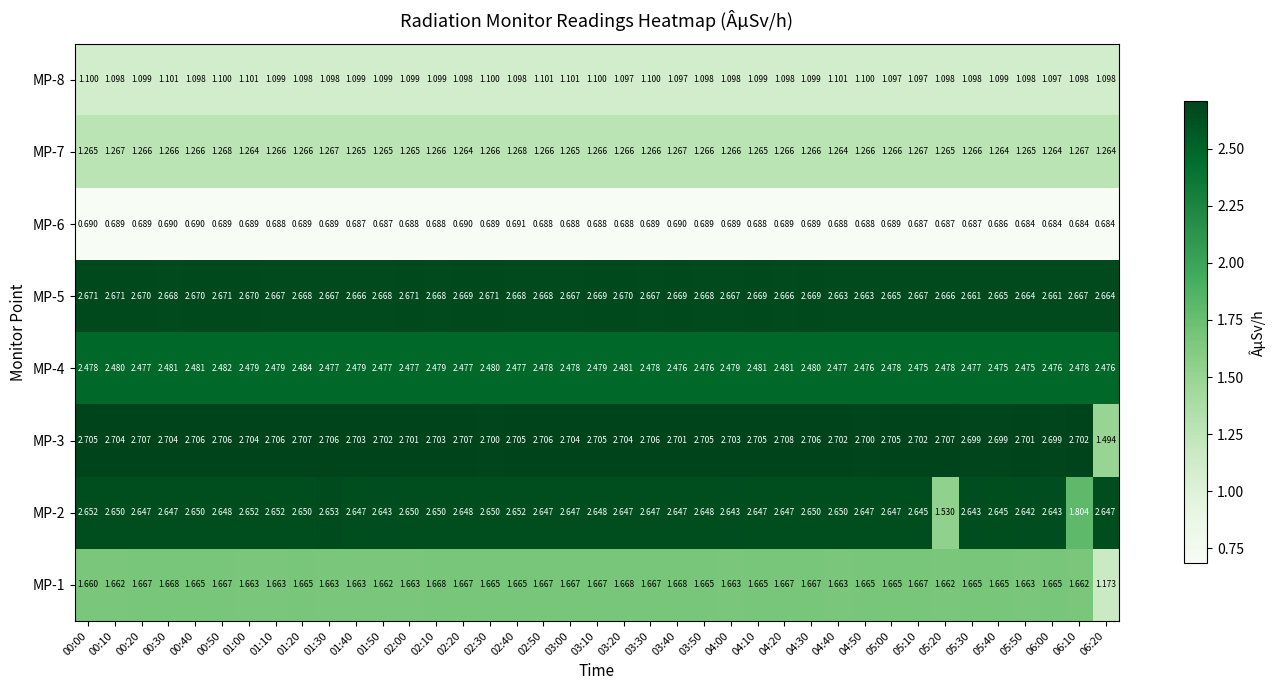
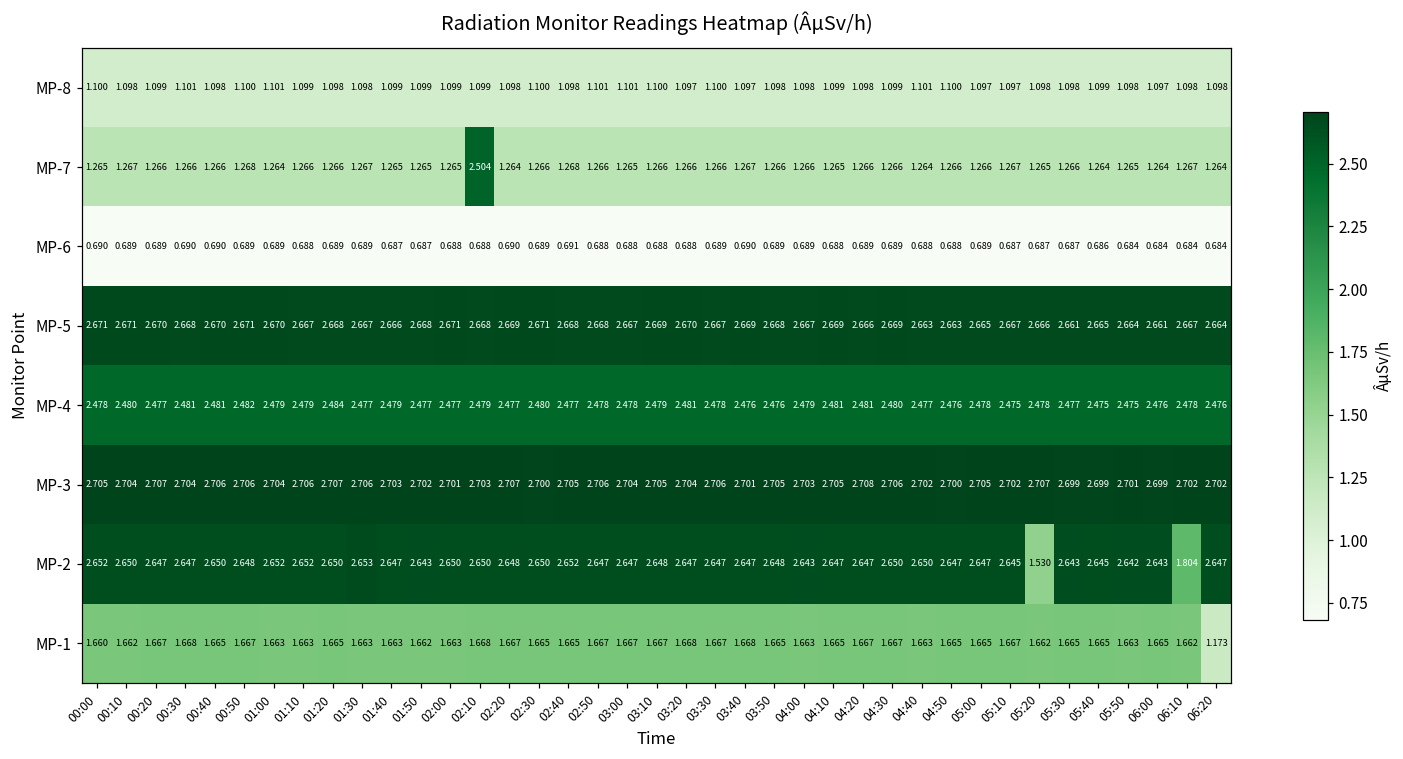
  {
    "MP-7": {
      "00:00": 1.265,
      "00:10": 1.267,
      "00:20": 1.266,
      "00:30": 1.266,
      "00:40": 1.266,
      "00:50": 1.268,
      "01:00": 1.264,
      "01:10": 1.266,
      "01:20": 1.266,
      "01:30": 1.267,
      "01:40": 1.265,
      "01:50": 1.265,
      "02:00": 1.265,
-     "02:10": 1.266,
+     "02:10": 2.504,
      "02:20": 1.264,
      "02:30": 1.266,
      "02:40": 1.268,
      "02:50": 1.266,
      "03:00": 1.265,
      "03:10": 1.266,
      "03:20": 1.266,
      "03:30": 1.266,
      "03:40": 1.267,
      "03:50": 1.266,
      "04:00": 1.266,
      "04:10": 1.265,
      "04:20": 1.266,
      "04:30": 1.266,
      "04:40": 1.264,
      "04:50": 1.266,
      "05:00": 1.266,
      "05:10": 1.267,
      "05:20": 1.265,
      "05:30": 1.266,
      "05:40": 1.264,
      "05:50": 1.265,
      "06:00": 1.264,
      "06:10": 1.267,
      "06:20": 1.264
    },
    "MP-3": {
      "00:00": 2.705,
      "00:10": 2.704,
      "00:20": 2.707,
      "00:30": 2.704,
      "00:40": 2.706,
      "00:50": 2.706,
      "01:00": 2.704,
      "01:10": 2.706,
      "01:20": 2.707,
      "01:30": 2.706,
      "01:40": 2.703,
      "01:50": 2.702,
      "02:00": 2.701,
      "02:10": 2.703,
      "02:20": 2.707,
      "02:30": 2.700,
      "02:40": 2.705,
      "02:50": 2.706,
      "03:00": 2.704,
      "03:10": 2.705,
      "03:20": 2.704,
      "03:30": 2.706,
      "03:40": 2.701,
      "03:50": 2.705,
      "04:00": 2.703,
      "04:10": 2.705,
      "04:20": 2.708,
      "04:30": 2.706,
      "04:40": 2.702,
      "04:50": 2.700,
      "05:00": 2.705,
      "05:10": 2.702,
      "05:20": 2.707,
      "05:30": 2.699,
      "05:40": 2.699,
      "05:50": 2.701,
      "06:00": 2.699,
      "06:10": 2.702,
-     "06:20": 1.494
+     "06:20": 2.702
    }
  }
